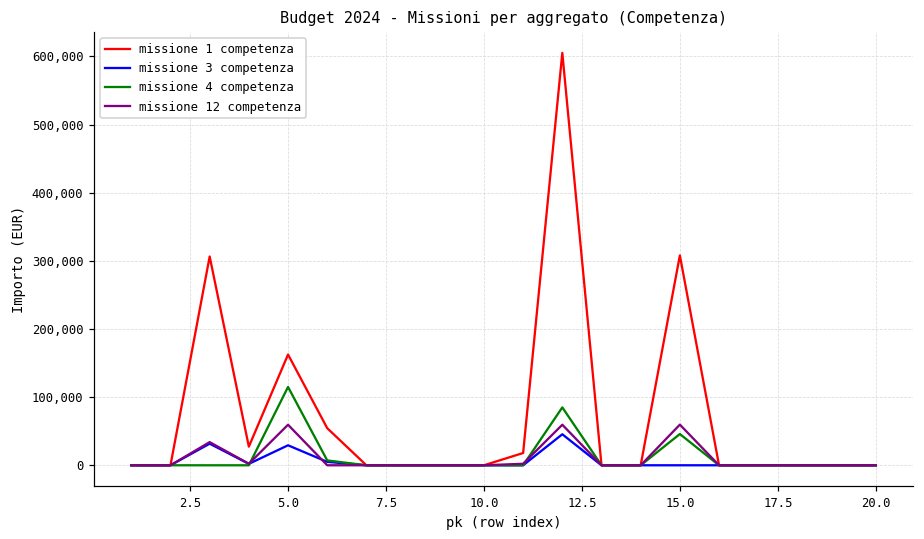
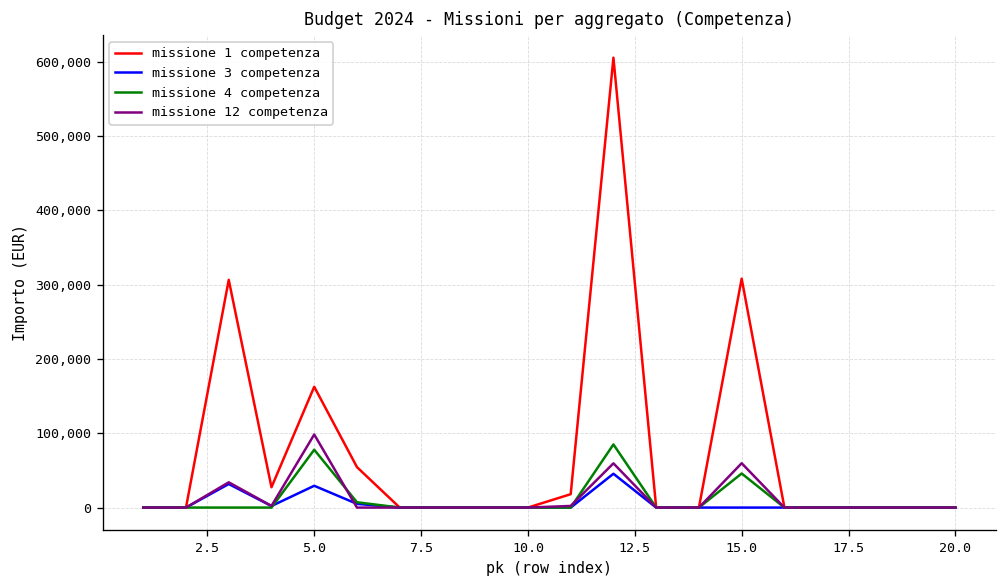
  {
    "missione 1 competenza": {
      "5.0": "160,000",
      "15.0": "310,000"
    },
    "missione 3 competenza": {
      "5.0": "30,000",
      "15.0": "0"
    },
    "missione 4 competenza": {
-     "5.0": "110,000",
+     "5.0": "80,000",
      "15.0": "50,000"
    },
    "missione 12 competenza": {
-     "5.0": "60,000",
+     "5.0": "100,000",
      "15.0": "60,000"
    }
  }
